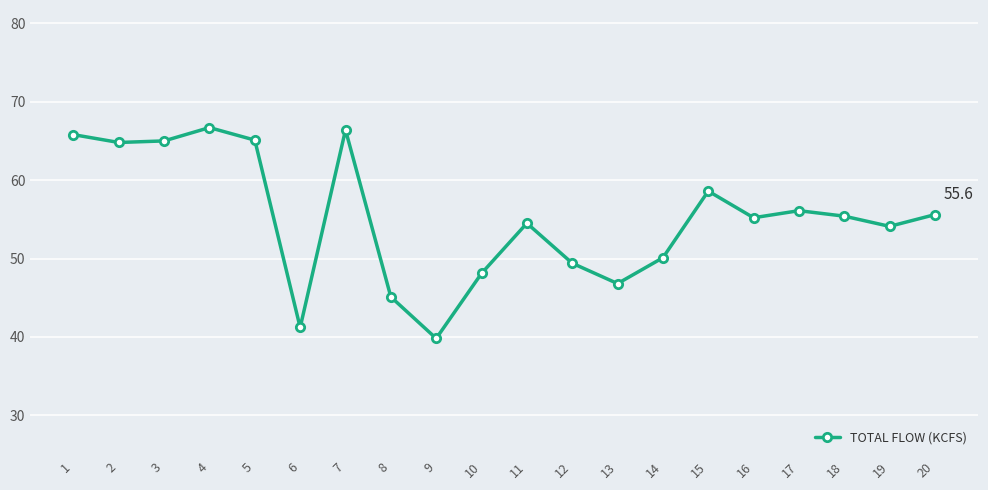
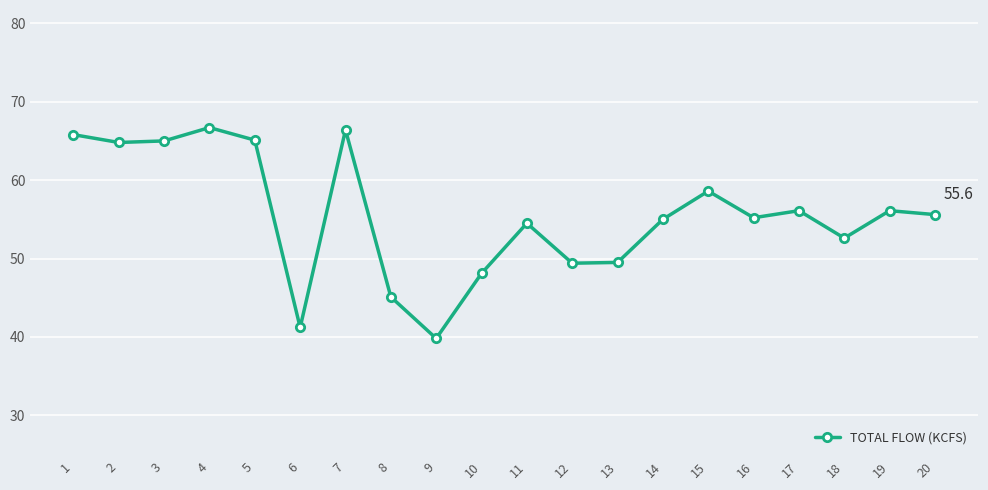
  {
    "1": 66,
    "2": 65,
    "3": 65,
    "4": 67,
    "5": 65,
    "6": 41,
    "7": 66,
    "8": 45,
    "9": 40,
    "10": 48,
    "11": 55,
    "12": 49,
-   "13": 47,
-   "14": 50,
+   "13": 50,
+   "14": 55,
    "15": 59,
    "16": 55,
    "17": 56,
-   "18": 55,
-   "19": 54
+   "18": 53,
+   "19": 56
  }
